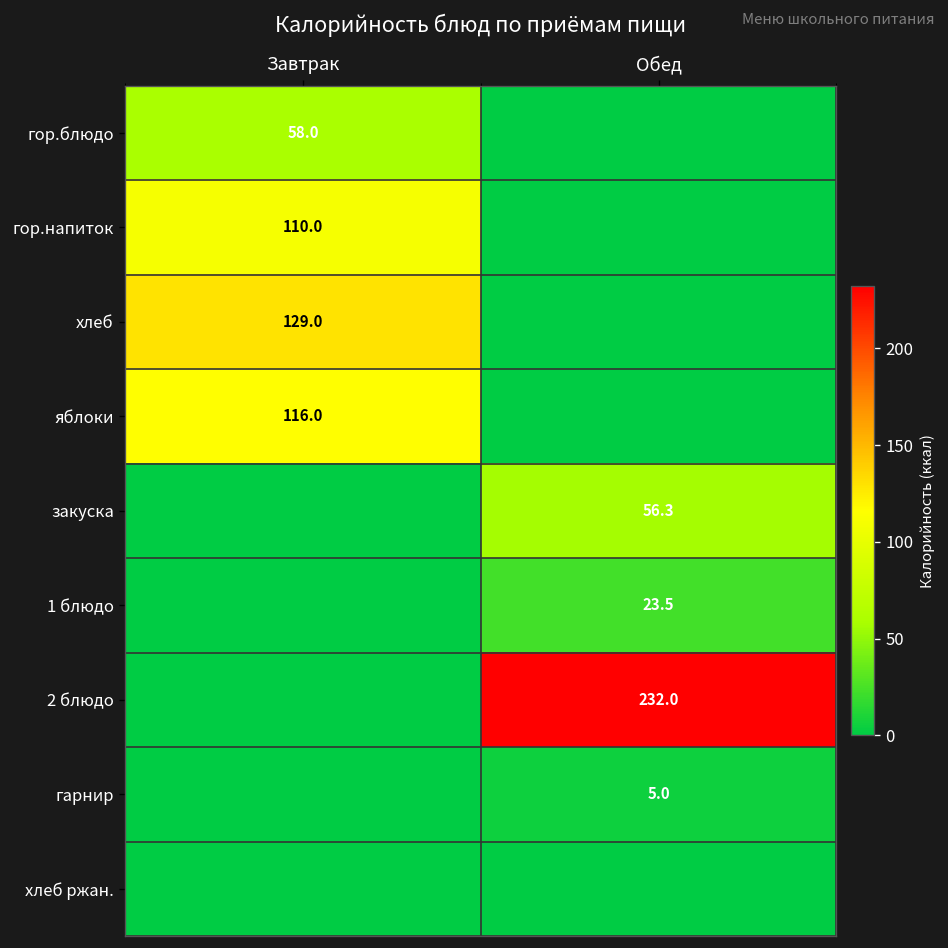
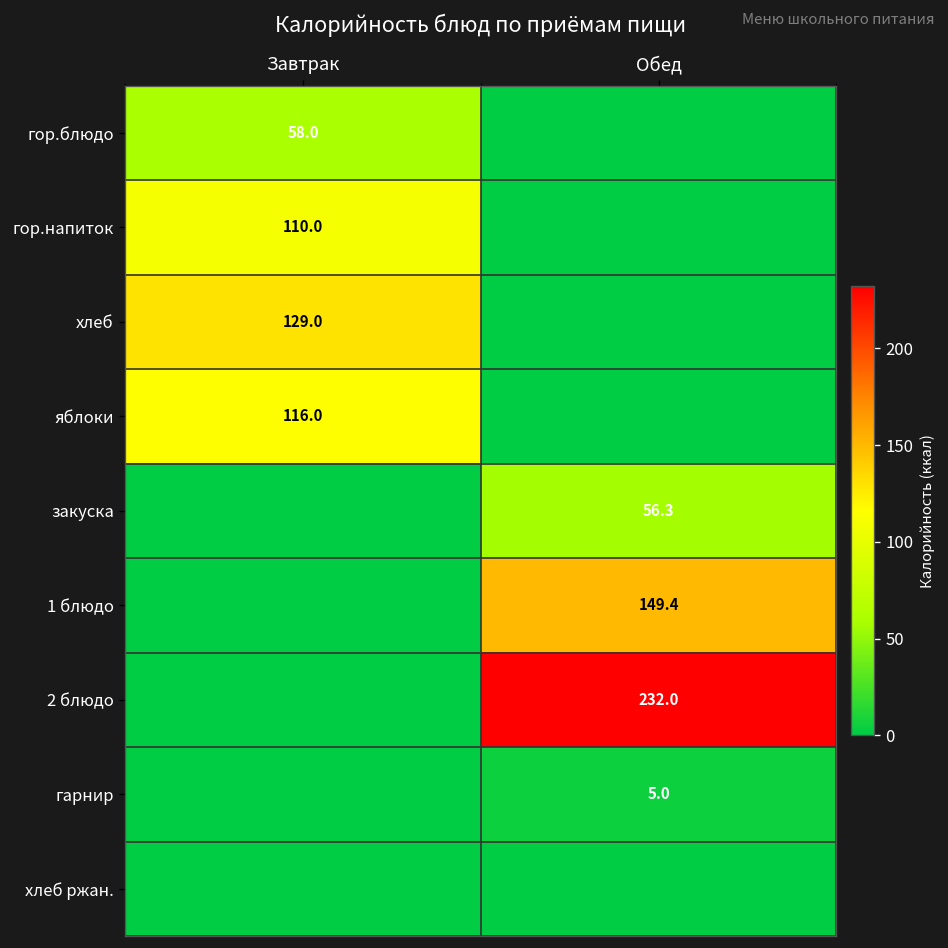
  {
    "гор.блюдо": {
      "Завтрак": 58.0
    },
    "гор.напиток": {
      "Завтрак": 110.0
    },
    "хлеб": {
      "Завтрак": 129.0
    },
    "яблоки": {
      "Завтрак": 116.0
    },
    "закуска": {
      "Обед": 56.3
    },
    "1 блюдо": {
-     "Обед": 23.5
+     "Обед": 149.4
    },
    "2 блюдо": {
      "Обед": 232.0
    },
    "гарнир": {
      "Обед": 5.0
    }
  }
